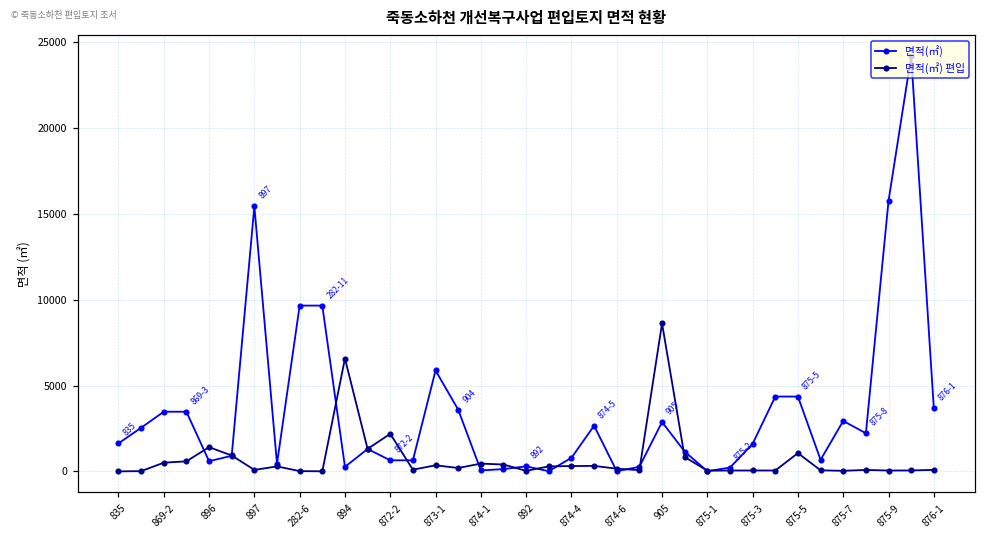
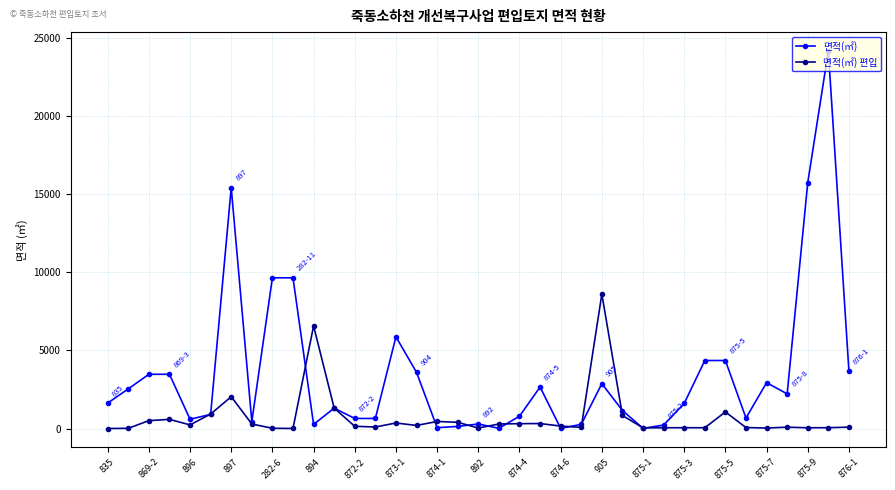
  {
    "면적(㎡)": {
      "835": 1600,
      "869-2": 3500,
      "896": 600,
      "282-6": 9700,
      "894": 300,
      "872-2": 600,
      "873-1": 5900,
      "874-1": 100,
      "874-4": 800,
      "875-7": 2900,
      "875-9": 15800
    },
    "면적(㎡) 편입": {
      "835": 0,
      "869-2": 500,
-     "896": 1400,
-     "897": 100,
+     "896": 200,
+     "897": 2000,
      "282-6": 0,
      "894": 6600,
-     "872-2": 2200,
+     "872-2": 100,
      "873-1": 400,
      "874-1": 500,
      "892": 0,
      "874-4": 300,
      "905": 8600,
      "875-3": 100,
      "875-5": 1100,
      "875-7": 0,
      "875-9": 0,
      "876-1": 100
    }
  }
